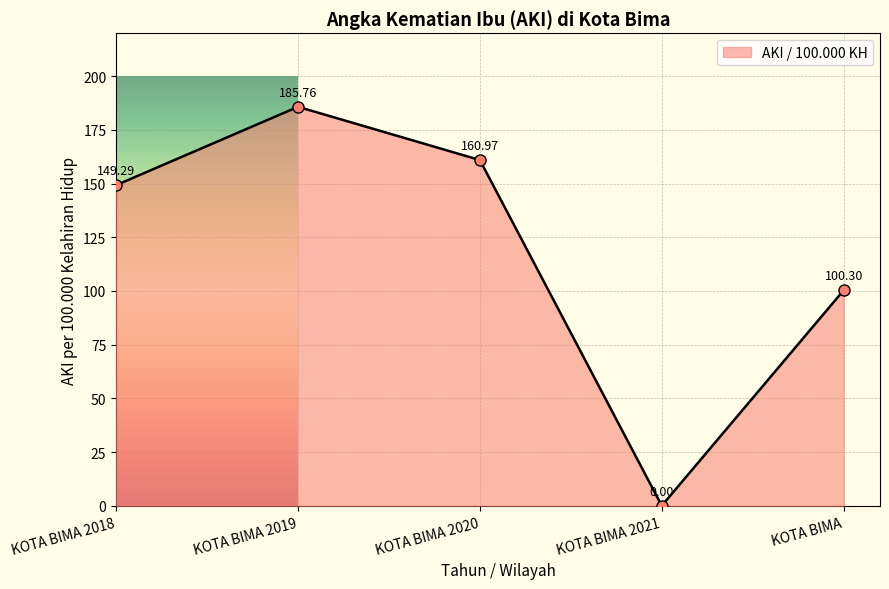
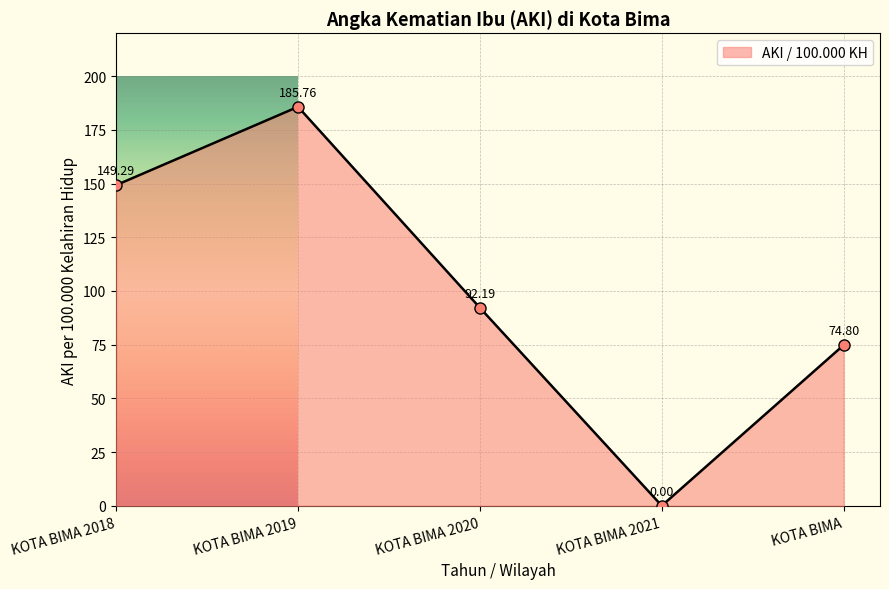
  {
    "KOTA BIMA 2018": 149.29,
    "KOTA BIMA 2019": 185.76,
-   "KOTA BIMA 2020": 160.97,
+   "KOTA BIMA 2020": 92.19,
    "KOTA BIMA 2021": 0.00,
-   "KOTA BIMA": 100.30
+   "KOTA BIMA": 74.80
  }
